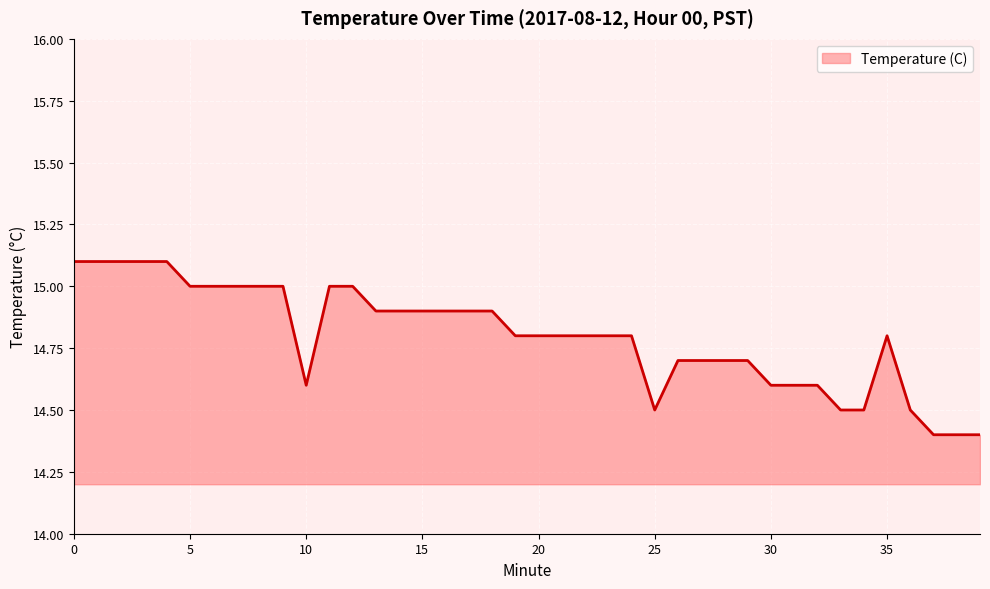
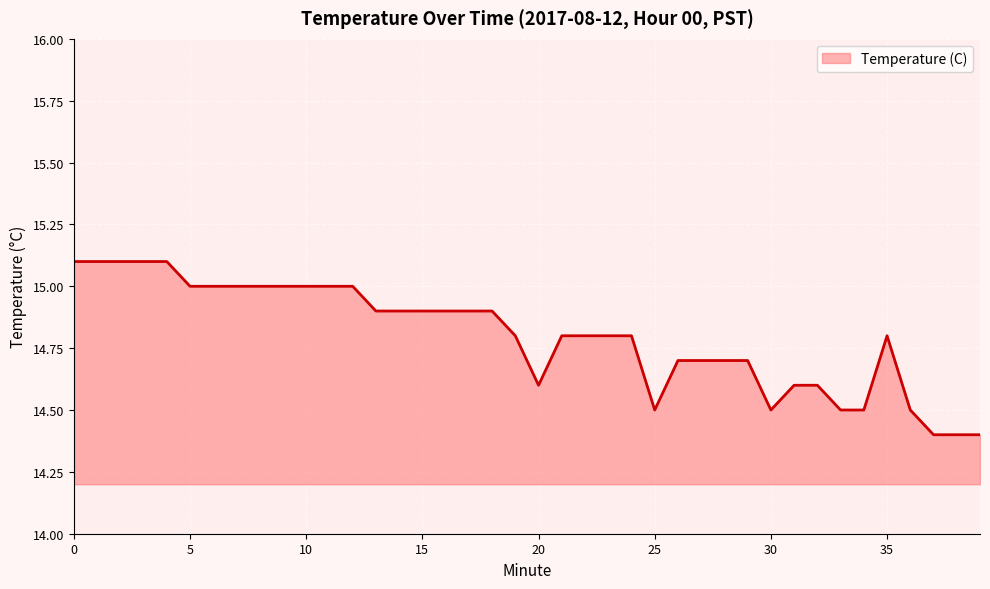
  {
    "0": 15.1,
    "5": 15.0,
-   "10": 14.6,
+   "10": 15.0,
    "15": 14.9,
-   "20": 14.8,
+   "20": 14.6,
    "25": 14.5,
-   "30": 14.6,
+   "30": 14.5,
    "35": 14.8
  }
